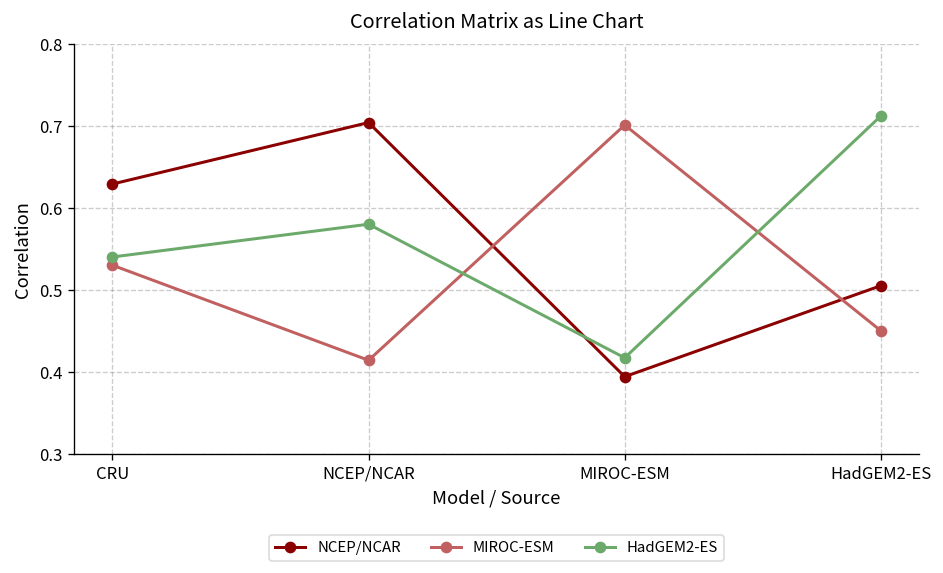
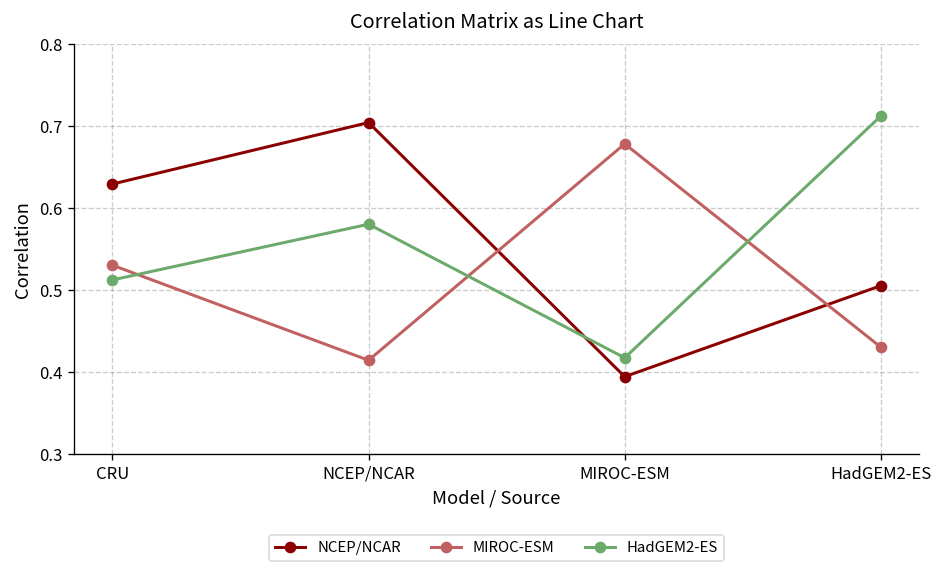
  {
    "NCEP/NCAR": {
      "CRU": 0.63,
      "NCEP/NCAR": 0.70,
      "MIROC-ESM": 0.39,
      "HadGEM2-ES": 0.51
    },
    "MIROC-ESM": {
      "CRU": 0.53,
      "NCEP/NCAR": 0.41,
-     "MIROC-ESM": 0.70,
-     "HadGEM2-ES": 0.45
+     "MIROC-ESM": 0.68,
+     "HadGEM2-ES": 0.43
    },
    "HadGEM2-ES": {
-     "CRU": 0.54,
+     "CRU": 0.51,
      "NCEP/NCAR": 0.58,
      "MIROC-ESM": 0.42,
      "HadGEM2-ES": 0.71
    }
  }
